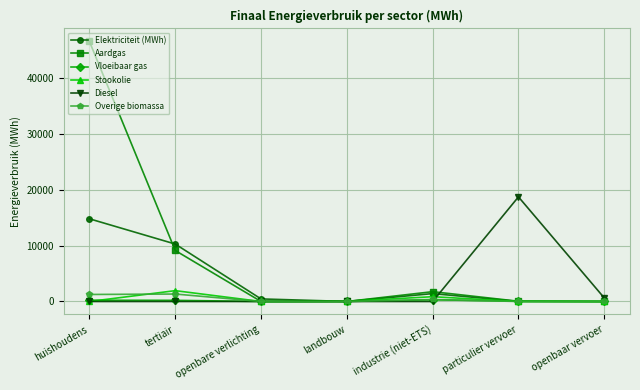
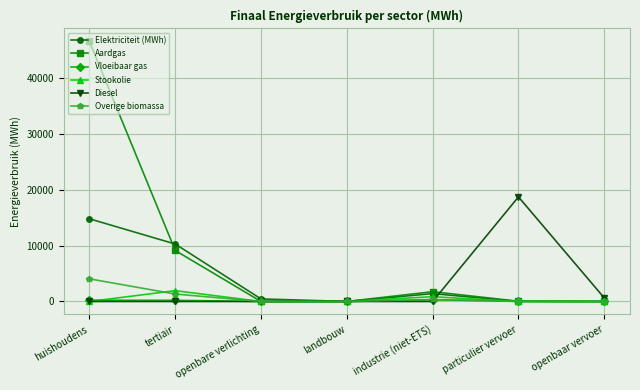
  {
    "Overige biomassa": {
-     "huishoudens": 1000,
+     "huishoudens": 4000,
      "tertiair": 1000
    }
  }
